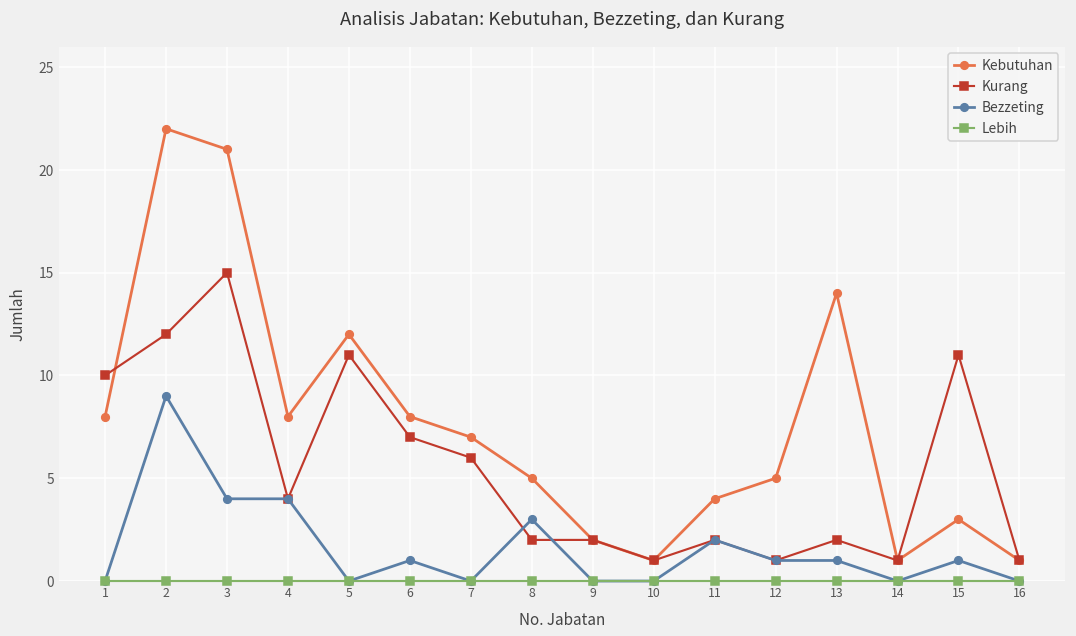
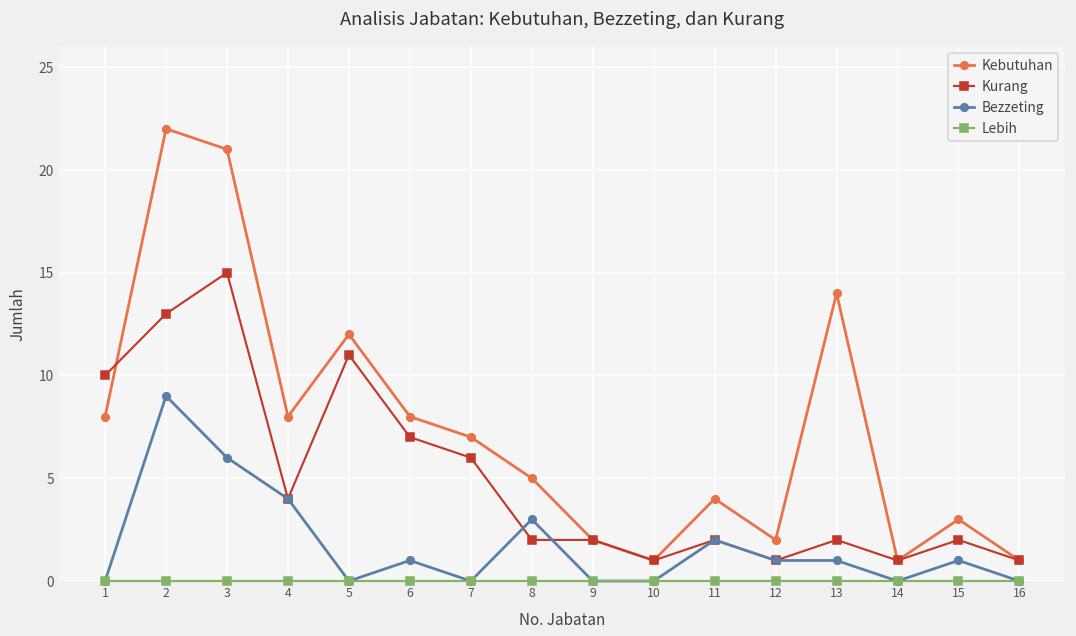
  {
    "Kebutuhan": {
      "1": 8,
      "2": 22,
      "3": 21,
      "4": 8,
      "5": 12,
      "6": 8,
      "7": 7,
      "8": 5,
      "11": 4,
-     "12": 5,
+     "12": 2,
      "13": 14,
      "15": 3
    },
    "Kurang": {
      "1": 10,
-     "2": 12,
+     "2": 13,
      "3": 15,
      "5": 11,
      "6": 7,
      "7": 6,
      "8": 2,
      "13": 2,
-     "15": 11
+     "15": 2
    },
    "Bezzeting": {
      "2": 9,
-     "3": 4,
+     "3": 6,
      "6": 1,
      "8": 3,
      "13": 1,
      "15": 1
    },
    "Lebih": {
      "2": 0,
      "3": 0,
      "4": 0,
      "6": 0,
      "8": 0,
      "11": 0,
      "12": 0,
      "13": 0,
      "15": 0
    }
  }
